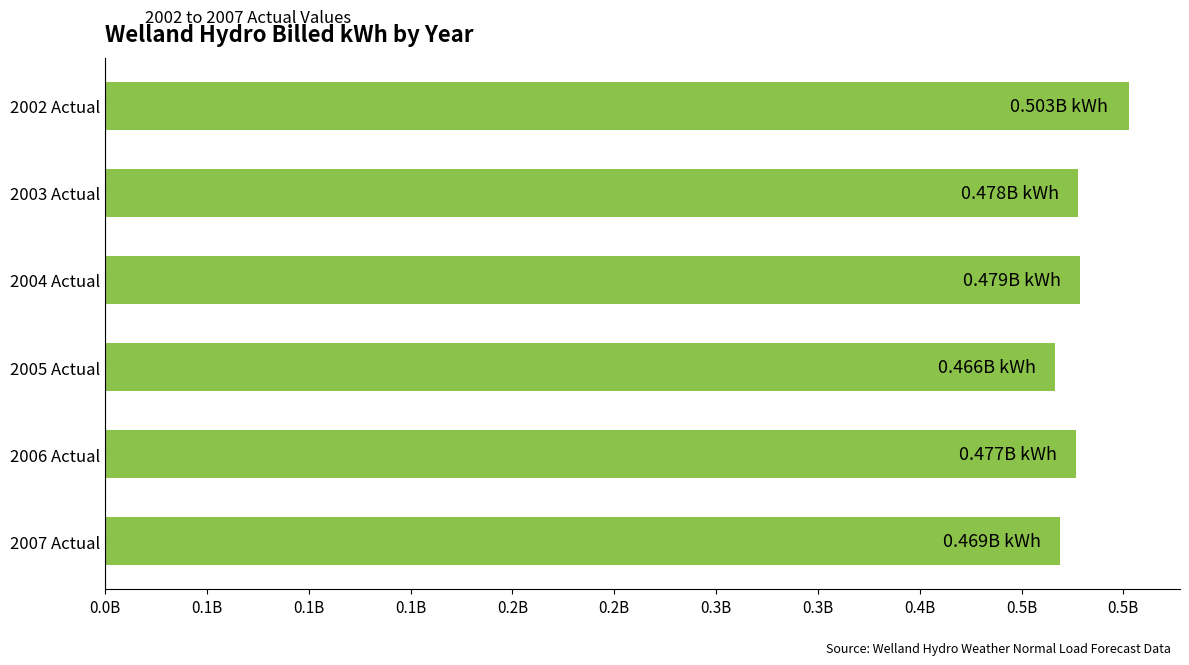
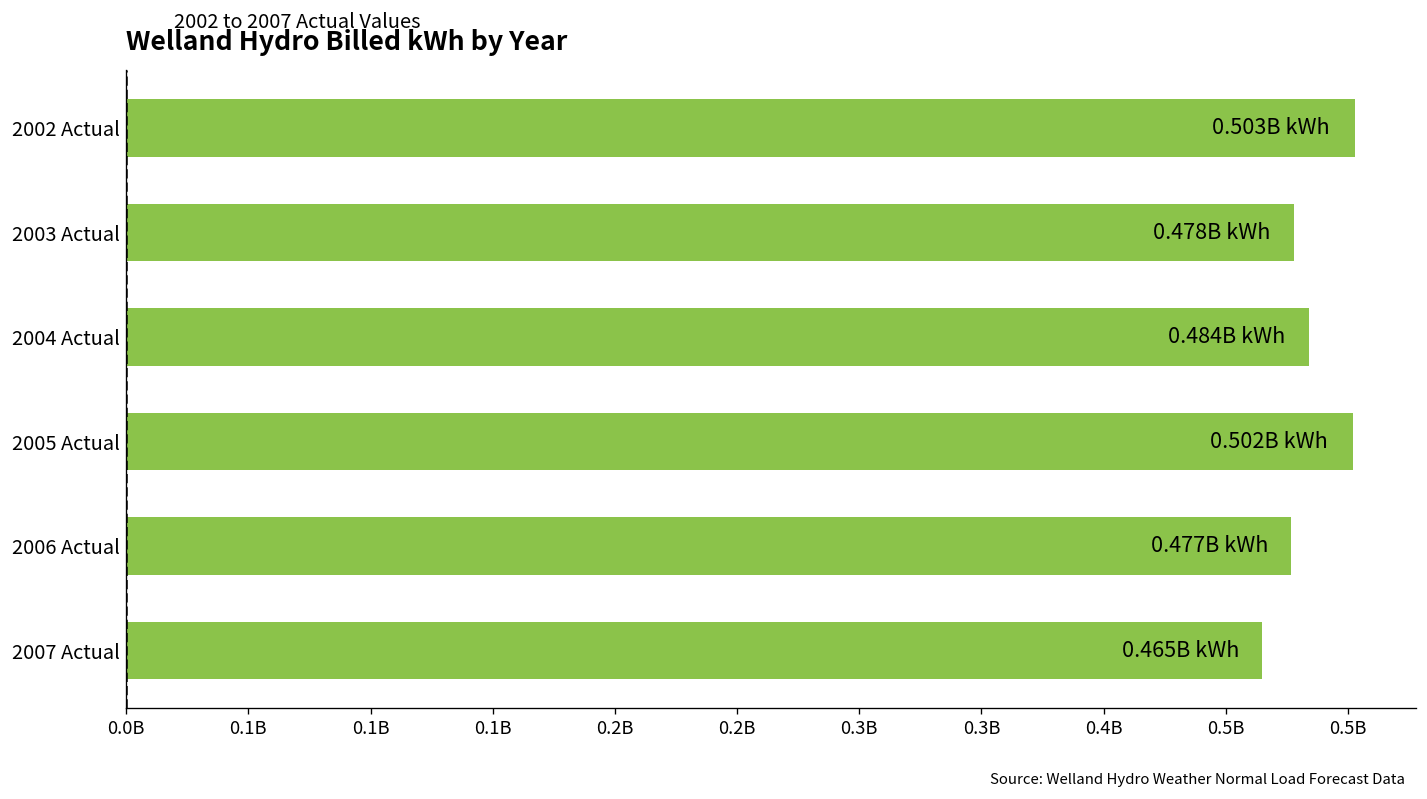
  {
    "2002 Actual": "0.503B",
    "2003 Actual": "0.478B",
-   "2004 Actual": "0.479B",
-   "2005 Actual": "0.466B",
+   "2004 Actual": "0.484B",
+   "2005 Actual": "0.502B",
    "2006 Actual": "0.477B",
-   "2007 Actual": "0.469B"
+   "2007 Actual": "0.465B"
  }
